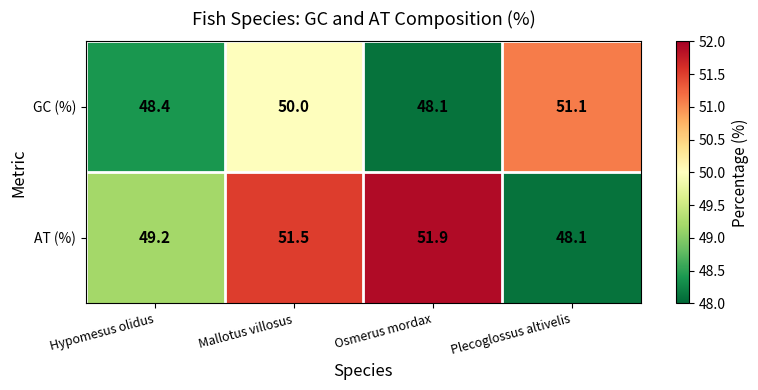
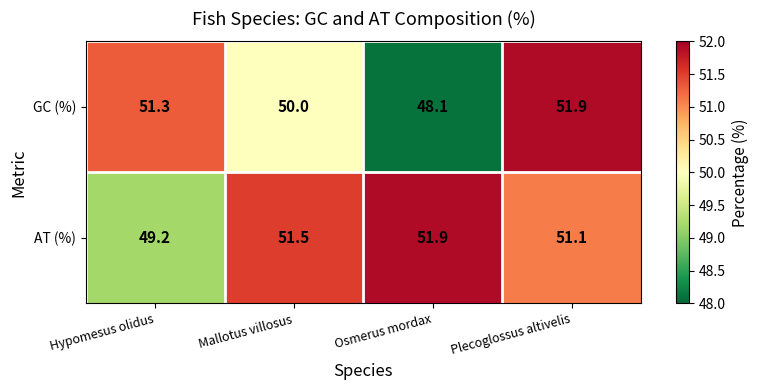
  {
    "GC (%)": {
-     "Hypomesus olidus": 48.4,
+     "Hypomesus olidus": 51.3,
      "Mallotus villosus": 50.0,
      "Osmerus mordax": 48.1,
-     "Plecoglossus altivelis": 51.1
+     "Plecoglossus altivelis": 51.9
    },
    "AT (%)": {
      "Hypomesus olidus": 49.2,
      "Mallotus villosus": 51.5,
      "Osmerus mordax": 51.9,
-     "Plecoglossus altivelis": 48.1
+     "Plecoglossus altivelis": 51.1
    }
  }
